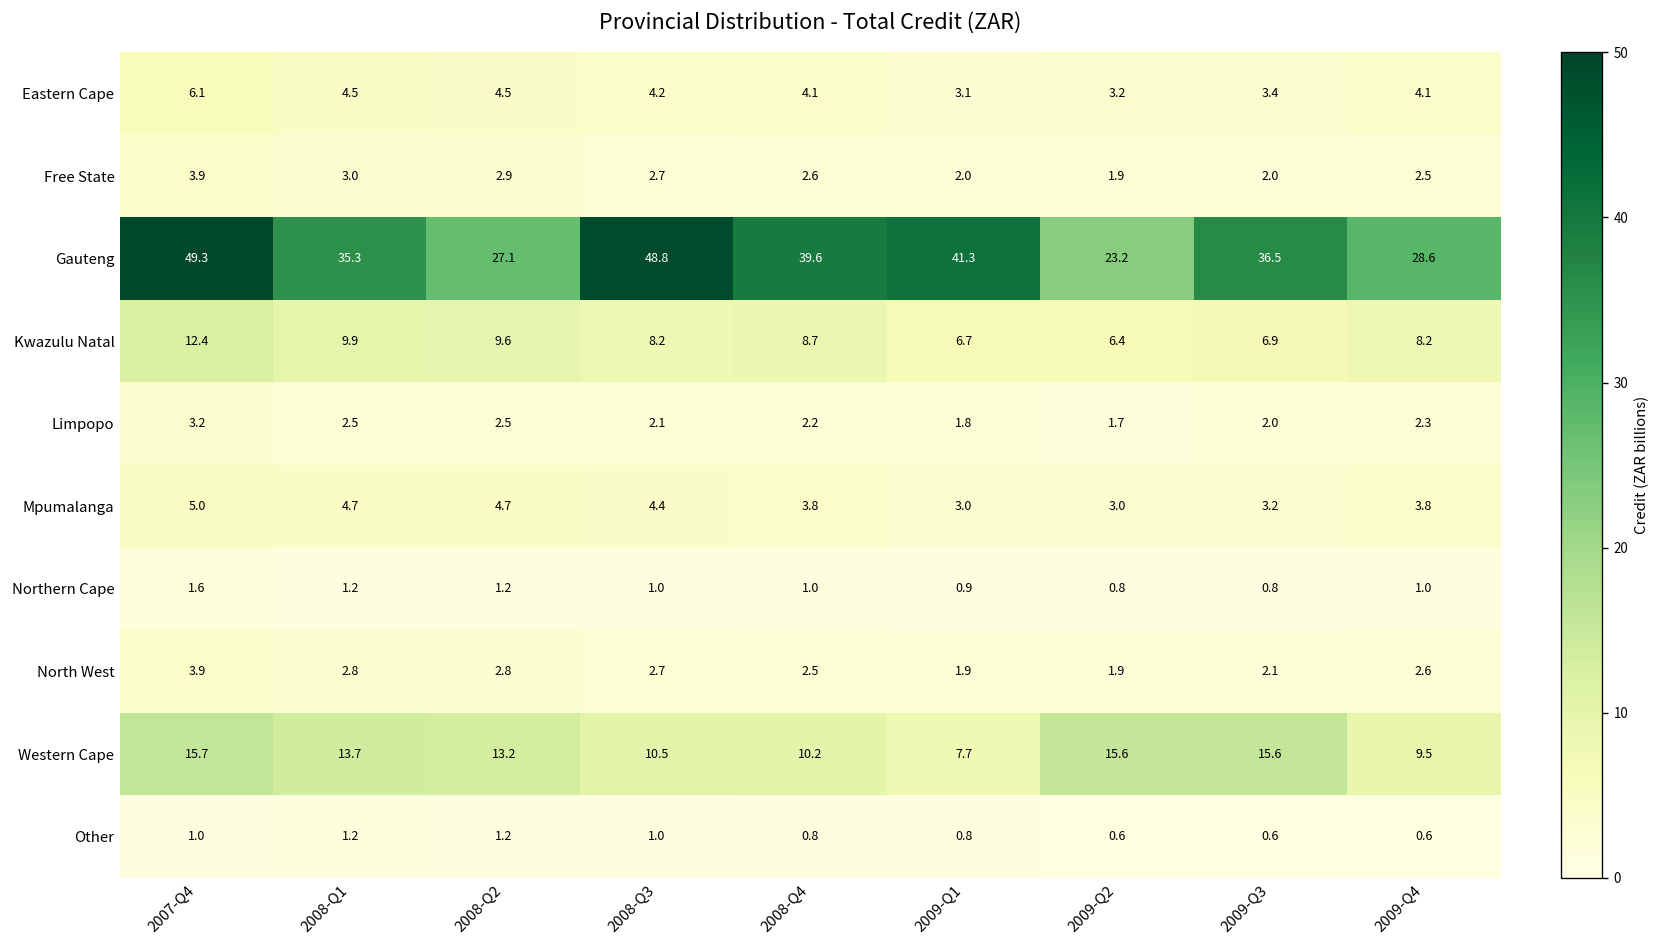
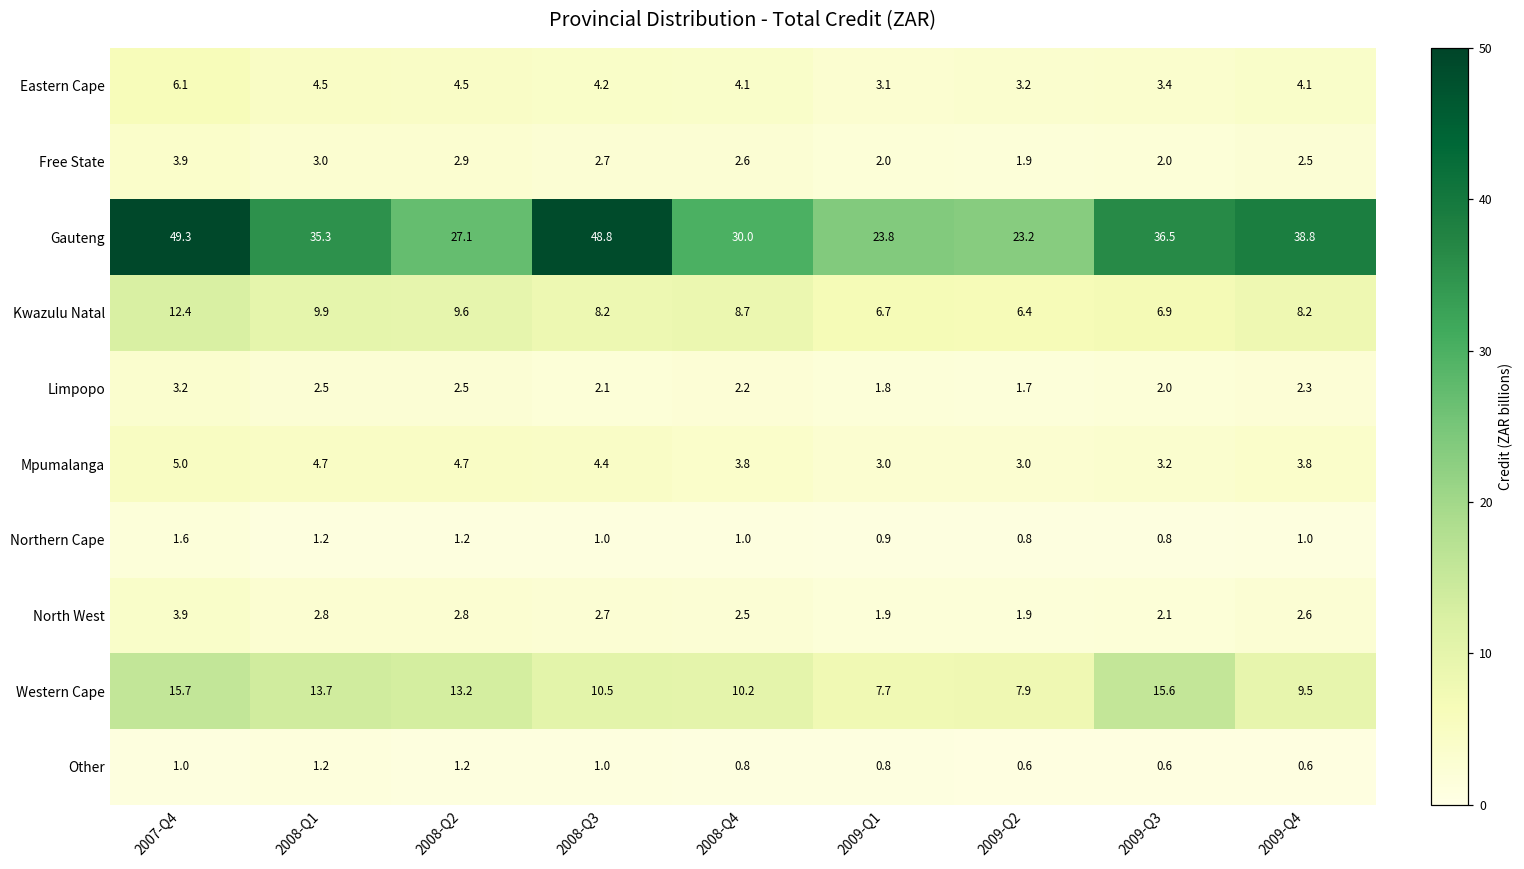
  {
    "Eastern Cape": {
      "2007-Q4": 6.1,
      "2008-Q1": 4.5,
      "2008-Q2": 4.5,
      "2008-Q3": 4.2,
      "2008-Q4": 4.1,
      "2009-Q1": 3.1,
      "2009-Q2": 3.2,
      "2009-Q3": 3.4,
      "2009-Q4": 4.1
    },
    "Free State": {
      "2007-Q4": 3.9,
      "2008-Q1": 3.0,
      "2008-Q2": 2.9,
      "2008-Q3": 2.7,
      "2008-Q4": 2.6,
      "2009-Q1": 2.0,
      "2009-Q2": 1.9,
      "2009-Q3": 2.0,
      "2009-Q4": 2.5
    },
    "Gauteng": {
      "2007-Q4": 49.3,
      "2008-Q1": 35.3,
      "2008-Q2": 27.1,
      "2008-Q3": 48.8,
-     "2008-Q4": 39.6,
-     "2009-Q1": 41.3,
+     "2008-Q4": 30.0,
+     "2009-Q1": 23.8,
      "2009-Q2": 23.2,
      "2009-Q3": 36.5,
-     "2009-Q4": 28.6
+     "2009-Q4": 38.8
    },
    "Kwazulu Natal": {
      "2007-Q4": 12.4,
      "2008-Q1": 9.9,
      "2008-Q2": 9.6,
      "2008-Q3": 8.2,
      "2008-Q4": 8.7,
      "2009-Q1": 6.7,
      "2009-Q2": 6.4,
      "2009-Q3": 6.9,
      "2009-Q4": 8.2
    },
    "Limpopo": {
      "2007-Q4": 3.2,
      "2008-Q1": 2.5,
      "2008-Q2": 2.5,
      "2008-Q3": 2.1,
      "2008-Q4": 2.2,
      "2009-Q1": 1.8,
      "2009-Q2": 1.7,
      "2009-Q3": 2.0,
      "2009-Q4": 2.3
    },
    "Mpumalanga": {
      "2007-Q4": 5.0,
      "2008-Q1": 4.7,
      "2008-Q2": 4.7,
      "2008-Q3": 4.4,
      "2008-Q4": 3.8,
      "2009-Q1": 3.0,
      "2009-Q2": 3.0,
      "2009-Q3": 3.2,
      "2009-Q4": 3.8
    },
    "Northern Cape": {
      "2007-Q4": 1.6,
      "2008-Q1": 1.2,
      "2008-Q2": 1.2,
      "2008-Q3": 1.0,
      "2008-Q4": 1.0,
      "2009-Q1": 0.9,
      "2009-Q2": 0.8,
      "2009-Q3": 0.8,
      "2009-Q4": 1.0
    },
    "North West": {
      "2007-Q4": 3.9,
      "2008-Q1": 2.8,
      "2008-Q2": 2.8,
      "2008-Q3": 2.7,
      "2008-Q4": 2.5,
      "2009-Q1": 1.9,
      "2009-Q2": 1.9,
      "2009-Q3": 2.1,
      "2009-Q4": 2.6
    },
    "Western Cape": {
      "2007-Q4": 15.7,
      "2008-Q1": 13.7,
      "2008-Q2": 13.2,
      "2008-Q3": 10.5,
      "2008-Q4": 10.2,
      "2009-Q1": 7.7,
-     "2009-Q2": 15.6,
+     "2009-Q2": 7.9,
      "2009-Q3": 15.6,
      "2009-Q4": 9.5
    },
    "Other": {
      "2007-Q4": 1.0,
      "2008-Q1": 1.2,
      "2008-Q2": 1.2,
      "2008-Q3": 1.0,
      "2008-Q4": 0.8,
      "2009-Q1": 0.8,
      "2009-Q2": 0.6,
      "2009-Q3": 0.6,
      "2009-Q4": 0.6
    }
  }
